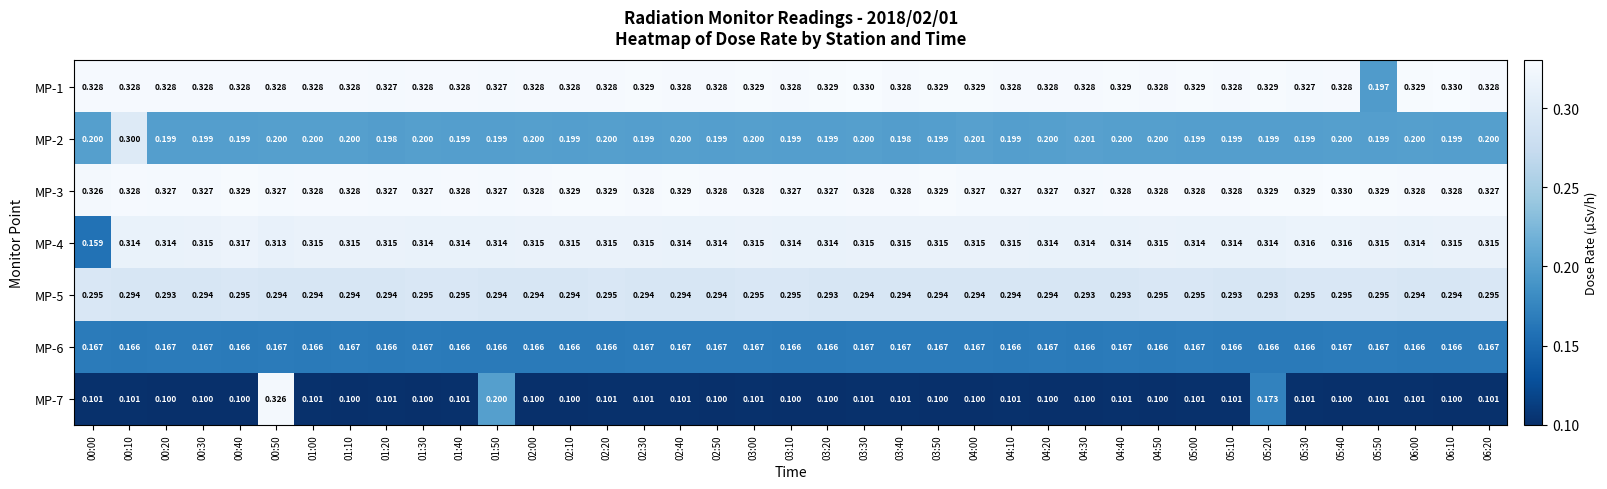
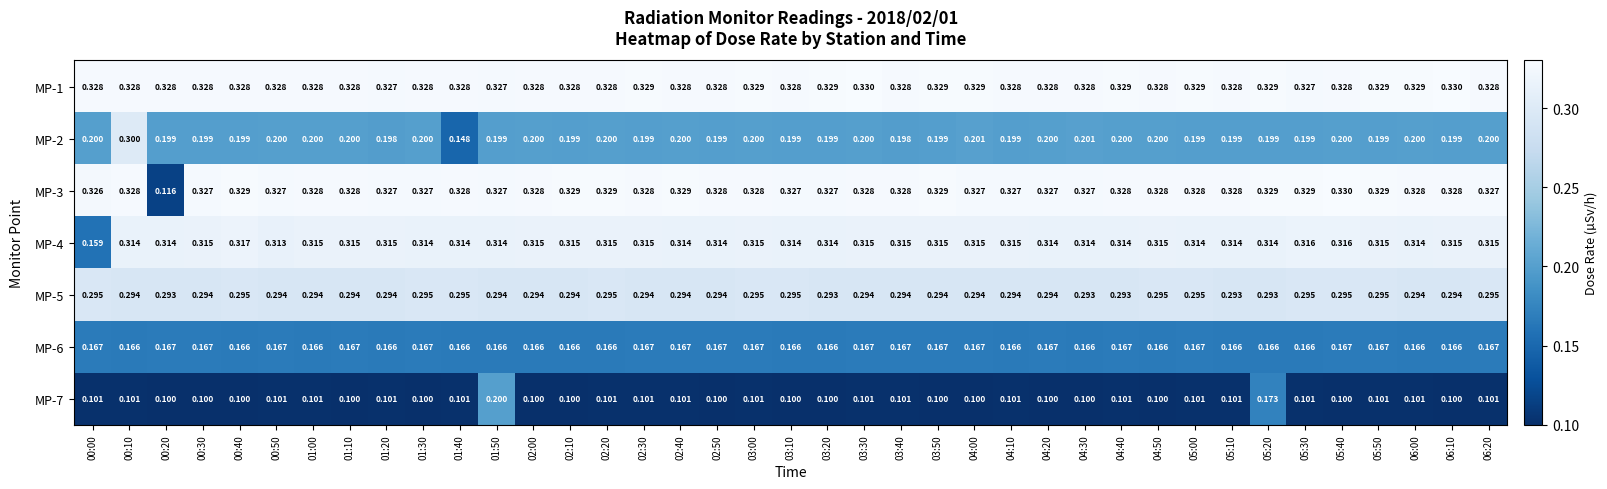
  {
    "MP-1": {
      "00:00": 0.328,
      "00:10": 0.328,
      "00:20": 0.328,
      "00:30": 0.328,
      "00:40": 0.328,
      "00:50": 0.328,
      "01:00": 0.328,
      "01:10": 0.328,
      "01:20": 0.327,
      "01:30": 0.328,
      "01:40": 0.328,
      "01:50": 0.327,
      "02:00": 0.328,
      "02:10": 0.328,
      "02:20": 0.328,
      "02:30": 0.329,
      "02:40": 0.328,
      "02:50": 0.328,
      "03:00": 0.329,
      "03:10": 0.328,
      "03:20": 0.329,
      "03:30": 0.330,
      "03:40": 0.328,
      "03:50": 0.329,
      "04:00": 0.329,
      "04:10": 0.328,
      "04:20": 0.328,
      "04:30": 0.328,
      "04:40": 0.329,
      "04:50": 0.328,
      "05:00": 0.329,
      "05:10": 0.328,
      "05:20": 0.329,
      "05:30": 0.327,
      "05:40": 0.328,
-     "05:50": 0.197,
+     "05:50": 0.329,
      "06:00": 0.329,
      "06:10": 0.330,
      "06:20": 0.328
    },
    "MP-2": {
      "00:00": 0.200,
      "00:10": 0.300,
      "00:20": 0.199,
      "00:30": 0.199,
      "00:40": 0.199,
      "00:50": 0.200,
      "01:00": 0.200,
      "01:10": 0.200,
      "01:20": 0.198,
      "01:30": 0.200,
-     "01:40": 0.199,
+     "01:40": 0.148,
      "01:50": 0.199,
      "02:00": 0.200,
      "02:10": 0.199,
      "02:20": 0.200,
      "02:30": 0.199,
      "02:40": 0.200,
      "02:50": 0.199,
      "03:00": 0.200,
      "03:10": 0.199,
      "03:20": 0.199,
      "03:30": 0.200,
      "03:40": 0.198,
      "03:50": 0.199,
      "04:00": 0.201,
      "04:10": 0.199,
      "04:20": 0.200,
      "04:30": 0.201,
      "04:40": 0.200,
      "04:50": 0.200,
      "05:00": 0.199,
      "05:10": 0.199,
      "05:20": 0.199,
      "05:30": 0.199,
      "05:40": 0.200,
      "05:50": 0.199,
      "06:00": 0.200,
      "06:10": 0.199,
      "06:20": 0.200
    },
    "MP-3": {
      "00:00": 0.326,
      "00:10": 0.328,
-     "00:20": 0.327,
+     "00:20": 0.116,
      "00:30": 0.327,
      "00:40": 0.329,
      "00:50": 0.327,
      "01:00": 0.328,
      "01:10": 0.328,
      "01:20": 0.327,
      "01:30": 0.327,
      "01:40": 0.328,
      "01:50": 0.327,
      "02:00": 0.328,
      "02:10": 0.329,
      "02:20": 0.329,
      "02:30": 0.328,
      "02:40": 0.329,
      "02:50": 0.328,
      "03:00": 0.328,
      "03:10": 0.327,
      "03:20": 0.327,
      "03:30": 0.328,
      "03:40": 0.328,
      "03:50": 0.329,
      "04:00": 0.327,
      "04:10": 0.327,
      "04:20": 0.327,
      "04:30": 0.327,
      "04:40": 0.328,
      "04:50": 0.328,
      "05:00": 0.328,
      "05:10": 0.328,
      "05:20": 0.329,
      "05:30": 0.329,
      "05:40": 0.330,
      "05:50": 0.329,
      "06:00": 0.328,
      "06:10": 0.328,
      "06:20": 0.327
    },
    "MP-7": {
      "00:00": 0.101,
      "00:10": 0.101,
      "00:20": 0.100,
      "00:30": 0.100,
      "00:40": 0.100,
-     "00:50": 0.326,
+     "00:50": 0.101,
      "01:00": 0.101,
      "01:10": 0.100,
      "01:20": 0.101,
      "01:30": 0.100,
      "01:40": 0.101,
      "01:50": 0.200,
      "02:00": 0.100,
      "02:10": 0.100,
      "02:20": 0.101,
      "02:30": 0.101,
      "02:40": 0.101,
      "02:50": 0.100,
      "03:00": 0.101,
      "03:10": 0.100,
      "03:20": 0.100,
      "03:30": 0.101,
      "03:40": 0.101,
      "03:50": 0.100,
      "04:00": 0.100,
      "04:10": 0.101,
      "04:20": 0.100,
      "04:30": 0.100,
      "04:40": 0.101,
      "04:50": 0.100,
      "05:00": 0.101,
      "05:10": 0.101,
      "05:20": 0.173,
      "05:30": 0.101,
      "05:40": 0.100,
      "05:50": 0.101,
      "06:00": 0.101,
      "06:10": 0.100,
      "06:20": 0.101
    }
  }
